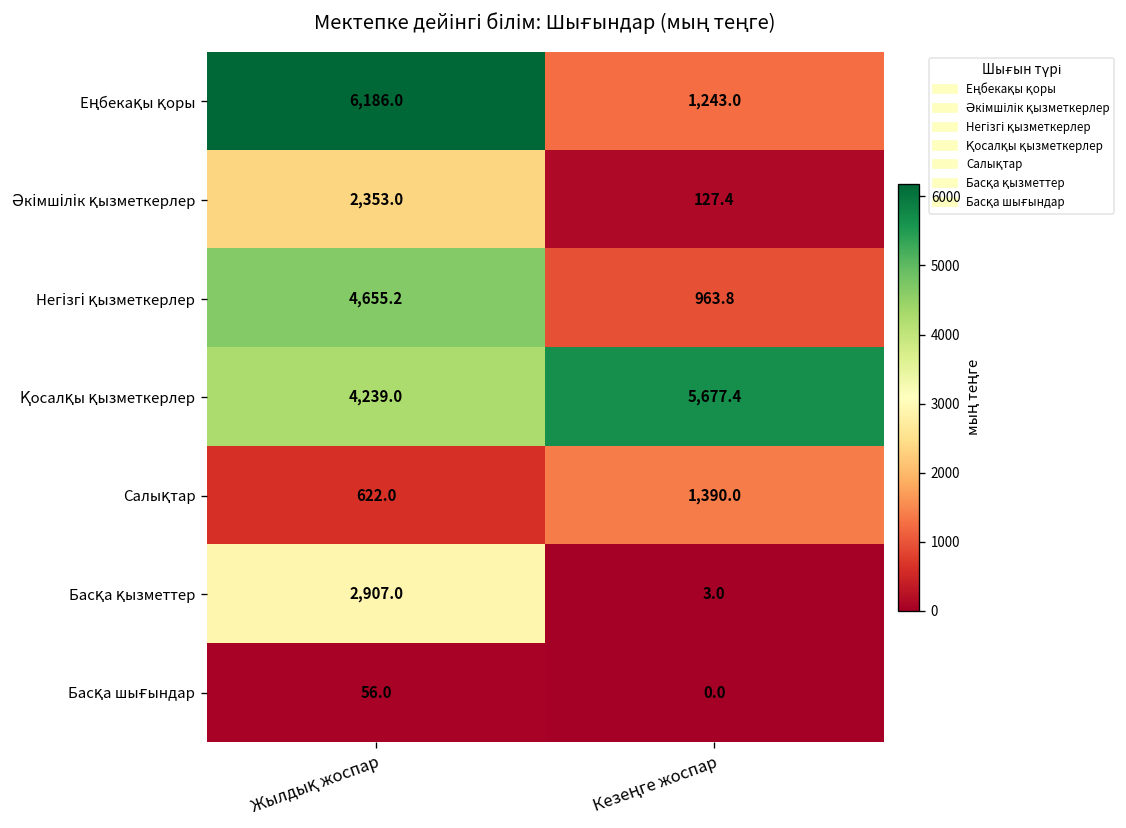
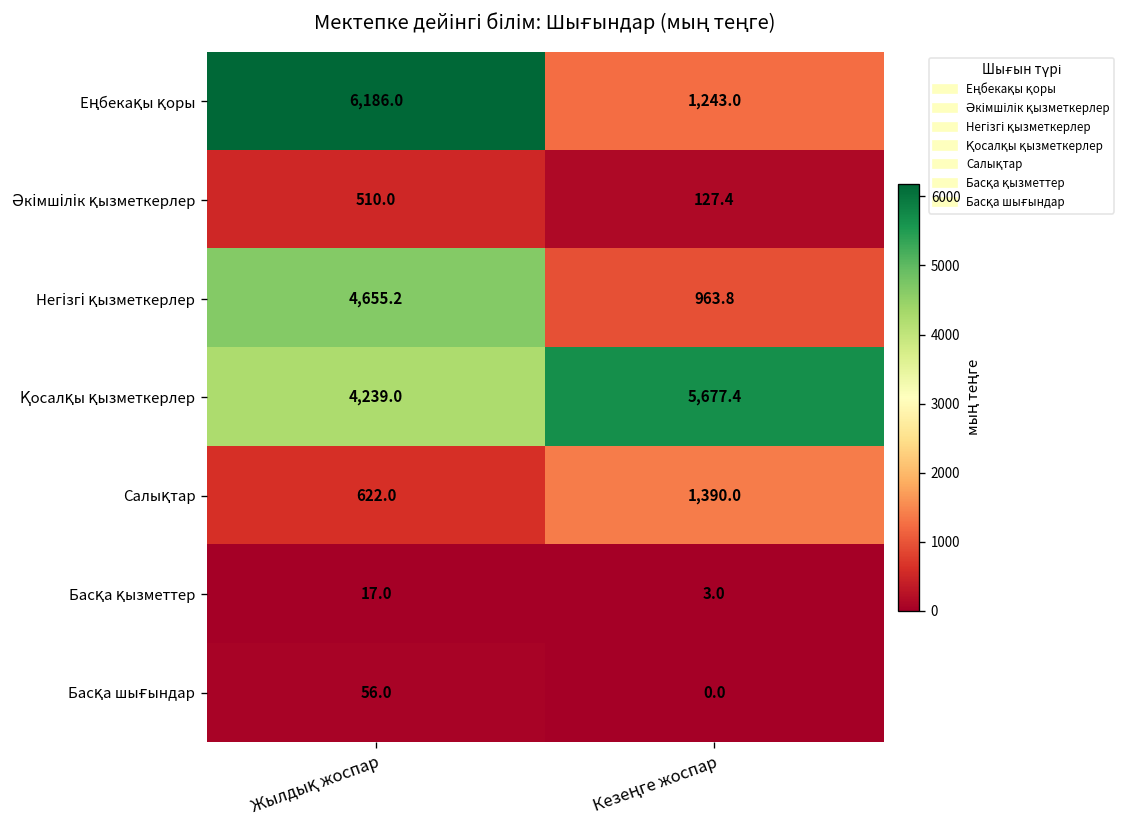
  {
    "Еңбекақы қоры": {
      "Жылдық жоспар": "6,186.0",
      "Кезеңге жоспар": "1,243.0"
    },
    "Әкімшілік қызметкерлер": {
-     "Жылдық жоспар": "2,353.0",
+     "Жылдық жоспар": "510.0",
      "Кезеңге жоспар": "127.4"
    },
    "Негізгі қызметкерлер": {
      "Жылдық жоспар": "4,655.2",
      "Кезеңге жоспар": "963.8"
    },
    "Қосалқы қызметкерлер": {
      "Жылдық жоспар": "4,239.0",
      "Кезеңге жоспар": "5,677.4"
    },
    "Салықтар": {
      "Жылдық жоспар": "622.0",
      "Кезеңге жоспар": "1,390.0"
    },
    "Басқа қызметтер": {
-     "Жылдық жоспар": "2,907.0",
+     "Жылдық жоспар": "17.0",
      "Кезеңге жоспар": "3.0"
    },
    "Басқа шығындар": {
      "Жылдық жоспар": "56.0",
      "Кезеңге жоспар": "0.0"
    }
  }
